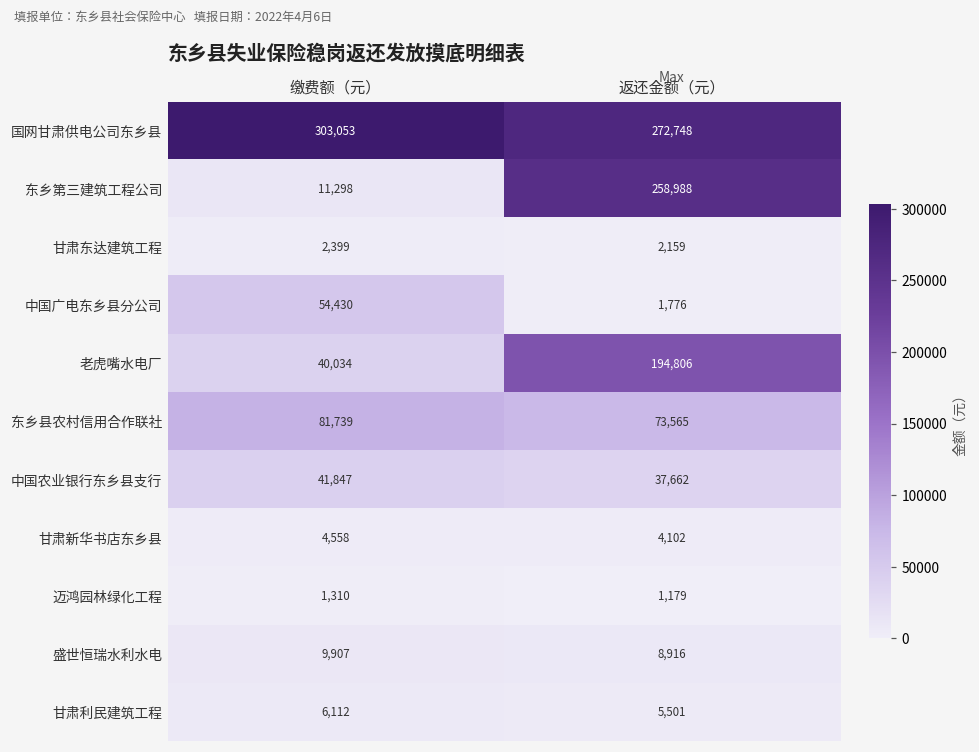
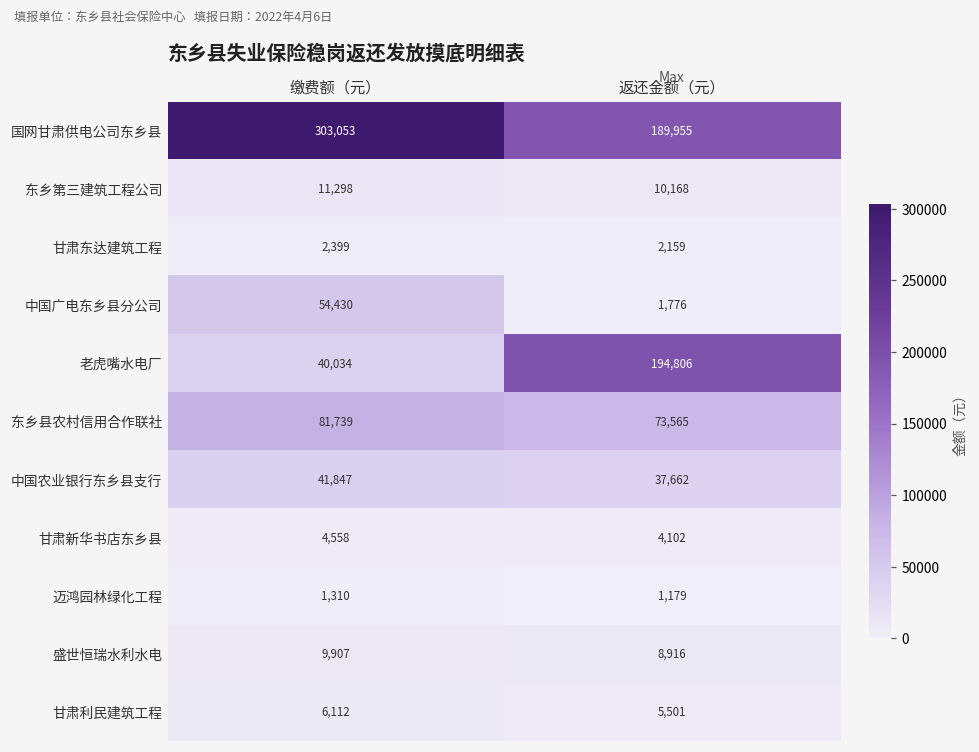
  {
    "国网甘肃供电公司东乡县": {
      "缴费额（元）": "303,053",
-     "返还金额（元）": "272,748"
+     "返还金额（元）": "189,955"
    },
    "东乡第三建筑工程公司": {
      "缴费额（元）": "11,298",
-     "返还金额（元）": "258,988"
+     "返还金额（元）": "10,168"
    },
    "甘肃东达建筑工程": {
      "缴费额（元）": "2,399",
      "返还金额（元）": "2,159"
    },
    "中国广电东乡县分公司": {
      "缴费额（元）": "54,430",
      "返还金额（元）": "1,776"
    },
    "老虎嘴水电厂": {
      "缴费额（元）": "40,034",
      "返还金额（元）": "194,806"
    },
    "东乡县农村信用合作联社": {
      "缴费额（元）": "81,739",
      "返还金额（元）": "73,565"
    },
    "中国农业银行东乡县支行": {
      "缴费额（元）": "41,847",
      "返还金额（元）": "37,662"
    },
    "甘肃新华书店东乡县": {
      "缴费额（元）": "4,558",
      "返还金额（元）": "4,102"
    },
    "迈鸿园林绿化工程": {
      "缴费额（元）": "1,310",
      "返还金额（元）": "1,179"
    },
    "盛世恒瑞水利水电": {
      "缴费额（元）": "9,907",
      "返还金额（元）": "8,916"
    },
    "甘肃利民建筑工程": {
      "缴费额（元）": "6,112",
      "返还金额（元）": "5,501"
    }
  }
